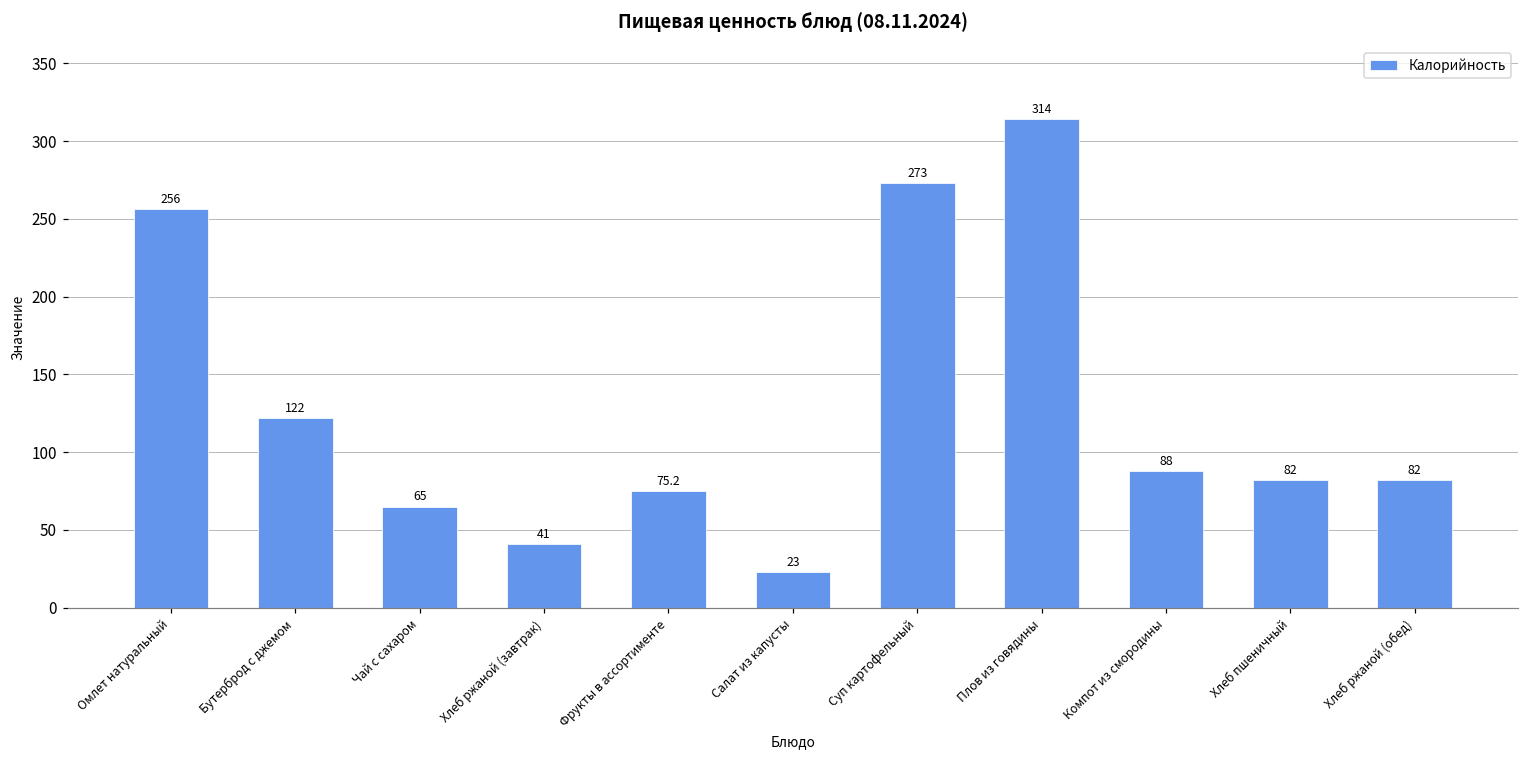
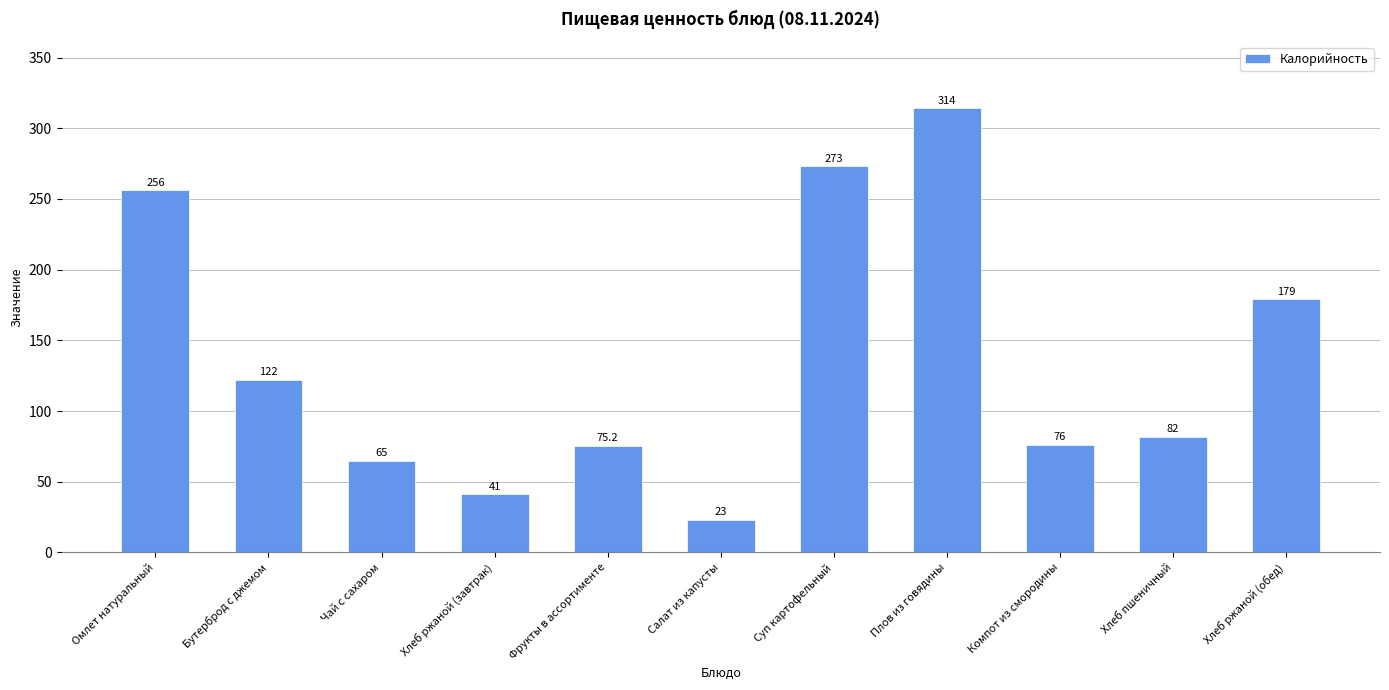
  {
    "Омлет натуральный": 256,
    "Бутерброд с джемом": 122,
    "Чай с сахаром": 65,
    "Хлеб ржаной (завтрак)": 41,
    "Фрукты в ассортименте": 75.2,
    "Салат из капусты": 23,
    "Суп картофельный": 273,
    "Плов из говядины": 314,
-   "Компот из смородины": 88,
+   "Компот из смородины": 76,
    "Хлеб пшеничный": 82,
-   "Хлеб ржаной (обед)": 82
+   "Хлеб ржаной (обед)": 179
  }
